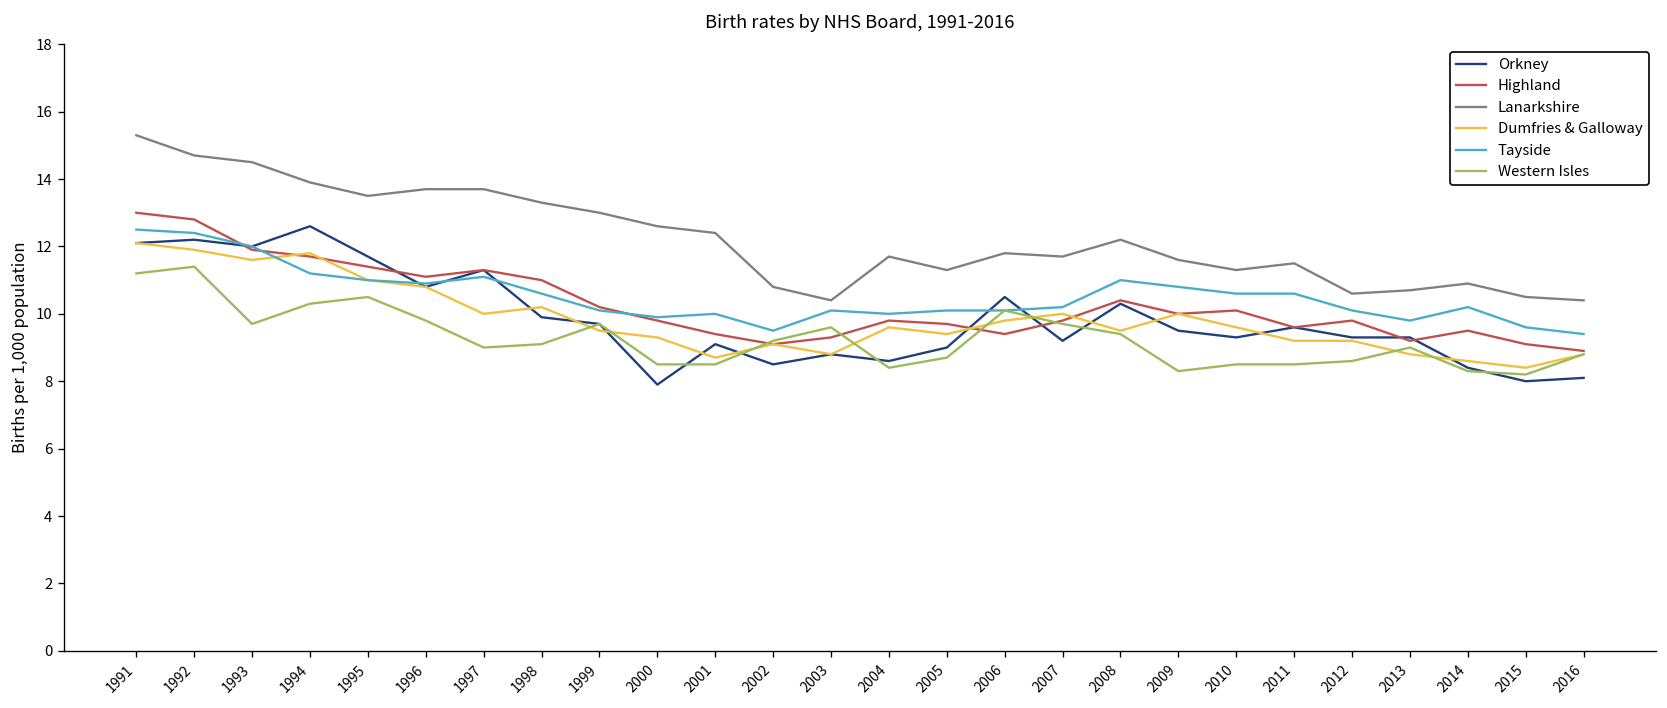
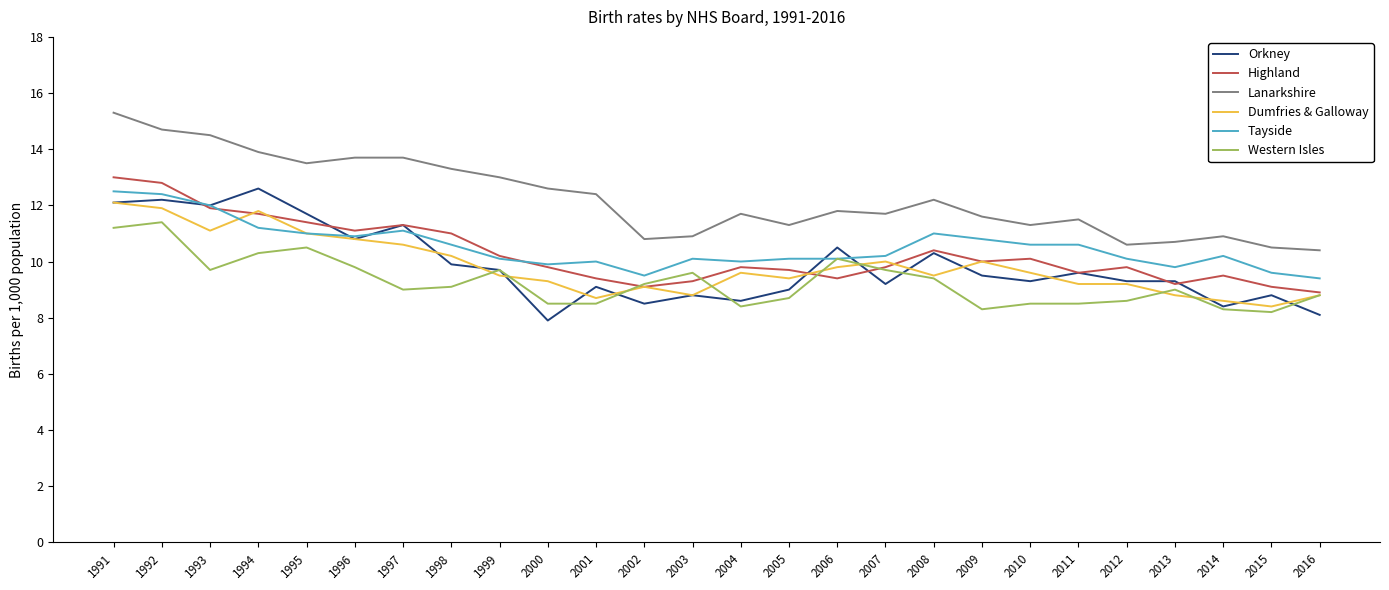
  {
    "Orkney": {
      "1992": 12.2,
      "1994": 12.6,
      "1995": 11.7,
      "1998": 9.9,
      "2000": 7.9,
      "2001": 9.1,
      "2002": 8.5,
      "2004": 8.6,
      "2005": 9.0,
      "2006": 10.5,
      "2007": 9.2,
      "2008": 10.3,
      "2009": 9.5,
      "2010": 9.3,
      "2012": 9.3,
      "2013": 9.3,
      "2014": 8.4,
-     "2015": 8.0,
+     "2015": 8.8,
      "2016": 8.1
    },
    "Highland": {
      "1991": 13.0,
      "1992": 12.8,
      "1993": 11.9,
      "1994": 11.7,
      "1995": 11.4,
      "1996": 11.1,
      "1998": 11.0,
      "1999": 10.2,
      "2000": 9.8,
      "2001": 9.4,
      "2003": 9.3,
      "2004": 9.8,
      "2005": 9.7,
      "2006": 9.4,
      "2007": 9.8,
      "2008": 10.4,
      "2010": 10.1,
      "2012": 9.8,
      "2013": 9.2,
      "2014": 9.5,
      "2015": 9.1,
      "2016": 8.9
    },
    "Lanarkshire": {
      "1991": 15.3,
      "1992": 14.7,
      "1993": 14.5,
      "1994": 13.9,
      "1995": 13.5,
      "1996": 13.7,
      "1997": 13.7,
      "1998": 13.3,
      "1999": 13.0,
      "2000": 12.6,
      "2001": 12.4,
      "2002": 10.8,
-     "2003": 10.4,
+     "2003": 10.9,
      "2004": 11.7,
      "2005": 11.3,
      "2006": 11.8,
      "2007": 11.7,
      "2008": 12.2,
      "2009": 11.6,
      "2010": 11.3,
      "2011": 11.5,
      "2012": 10.6,
      "2013": 10.7,
      "2014": 10.9,
      "2015": 10.5,
      "2016": 10.4
    },
    "Dumfries & Galloway": {
      "1992": 11.9,
-     "1993": 11.6,
+     "1993": 11.1,
      "1994": 11.8,
-     "1997": 10.0,
+     "1997": 10.6,
      "1998": 10.2,
      "1999": 9.5,
      "2000": 9.3,
      "2001": 8.7,
      "2004": 9.6,
      "2005": 9.4,
      "2006": 9.8,
      "2007": 10.0,
      "2008": 9.5,
      "2010": 9.6,
      "2011": 9.2,
      "2012": 9.2,
      "2013": 8.8,
      "2014": 8.6,
      "2015": 8.4
    },
    "Tayside": {
      "1991": 12.5,
      "1992": 12.4,
      "1994": 11.2,
      "1996": 10.9,
      "1997": 11.1,
      "1998": 10.6,
      "1999": 10.1,
      "2000": 9.9,
      "2001": 10.0,
      "2002": 9.5,
      "2003": 10.1,
      "2004": 10.0,
      "2005": 10.1,
      "2007": 10.2,
      "2008": 11.0,
      "2009": 10.8,
      "2010": 10.6,
      "2011": 10.6,
      "2012": 10.1,
      "2013": 9.8,
      "2014": 10.2,
      "2015": 9.6,
      "2016": 9.4
    },
    "Western Isles": {
      "1991": 11.2,
      "1992": 11.4,
      "1993": 9.7,
      "1994": 10.3,
      "1995": 10.5,
      "1996": 9.8,
      "1997": 9.0,
      "1998": 9.1,
      "2000": 8.5,
      "2001": 8.5,
      "2002": 9.2,
      "2003": 9.6,
      "2004": 8.4,
      "2005": 8.7,
      "2007": 9.7,
      "2008": 9.4,
      "2009": 8.3,
      "2010": 8.5,
      "2011": 8.5,
      "2012": 8.6,
      "2013": 9.0,
      "2014": 8.3,
      "2015": 8.2
    }
  }
